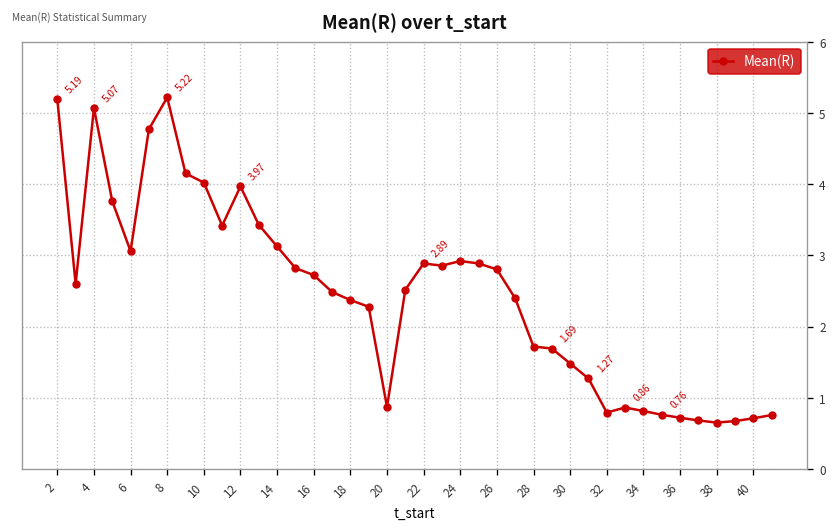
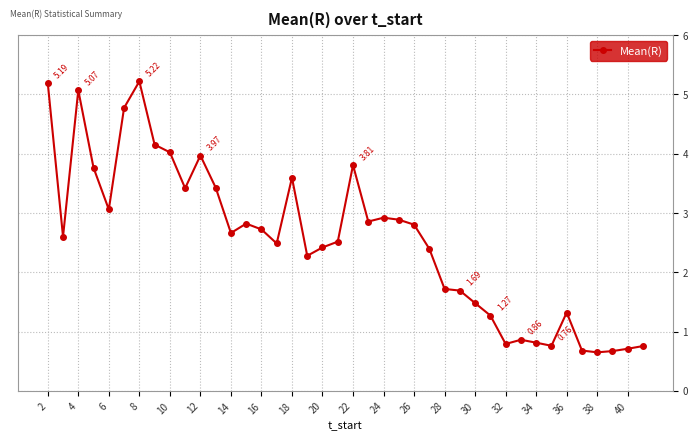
  {
    "2": 5.19,
    "4": 5.07,
    "8": 5.22,
    "12": 3.97,
-   "14": 3.1,
-   "18": 2.4,
-   "20": 0.9,
-   "22": 2.89,
-   "36": 0.7
+   "14": 2.7,
+   "18": 3.6,
+   "20": 2.4,
+   "22": 3.81,
+   "36": 1.3
  }
